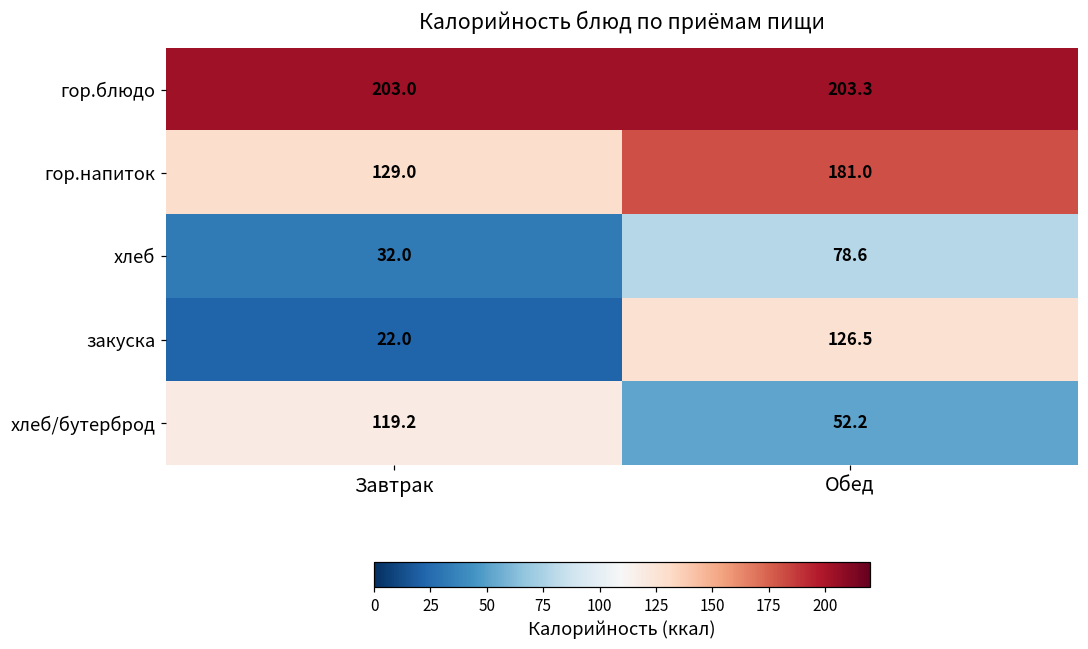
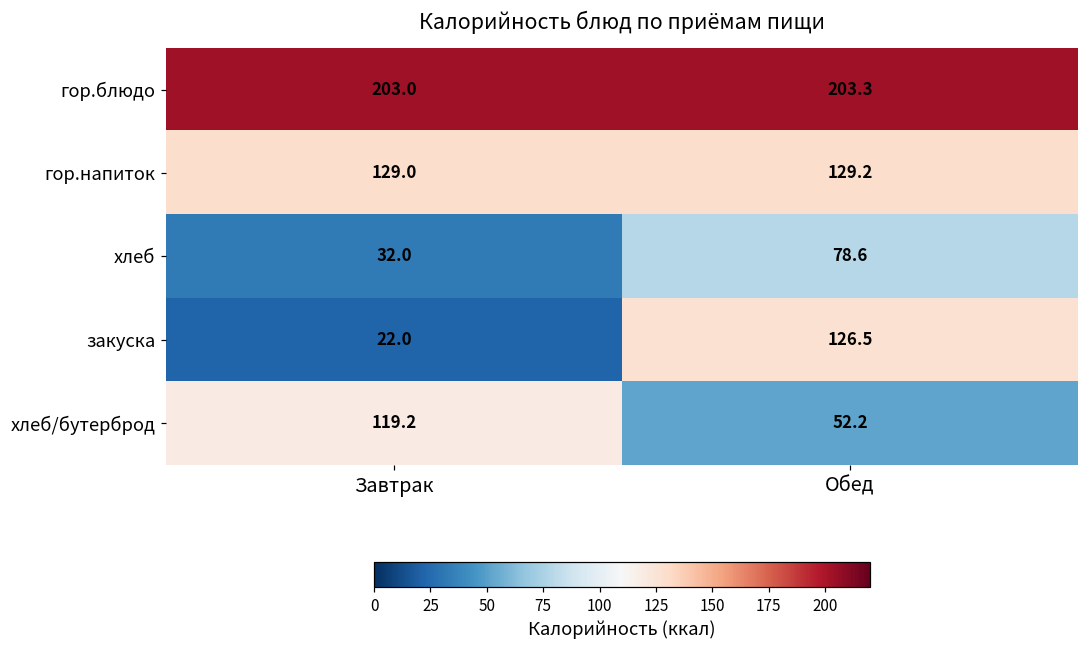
  {
    "гор.блюдо": {
      "Завтрак": 203.0,
      "Обед": 203.3
    },
    "гор.напиток": {
      "Завтрак": 129.0,
-     "Обед": 181.0
+     "Обед": 129.2
    },
    "хлеб": {
      "Завтрак": 32.0,
      "Обед": 78.6
    },
    "закуска": {
      "Завтрак": 22.0,
      "Обед": 126.5
    },
    "хлеб/бутерброд": {
      "Завтрак": 119.2,
      "Обед": 52.2
    }
  }
